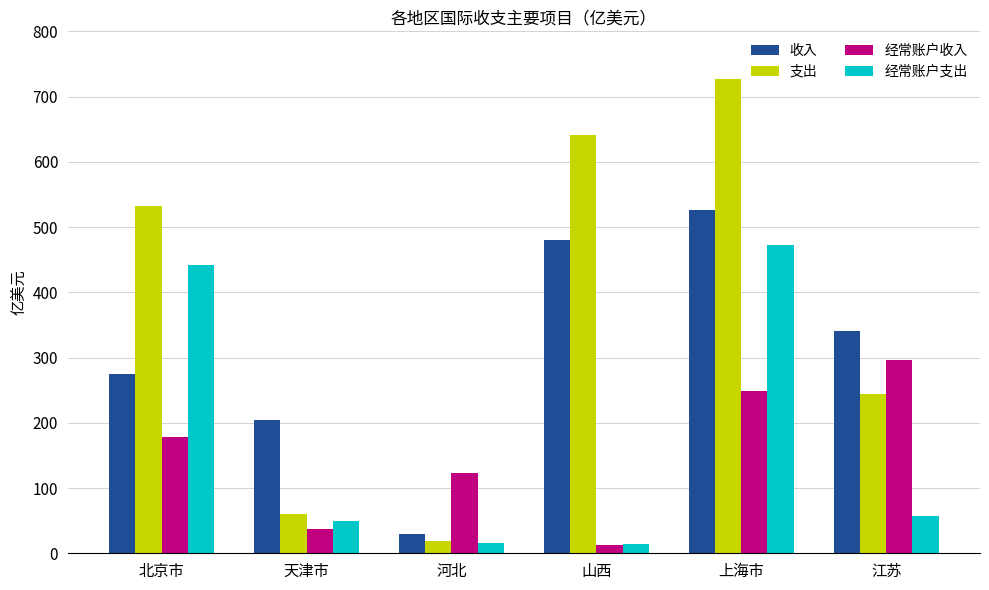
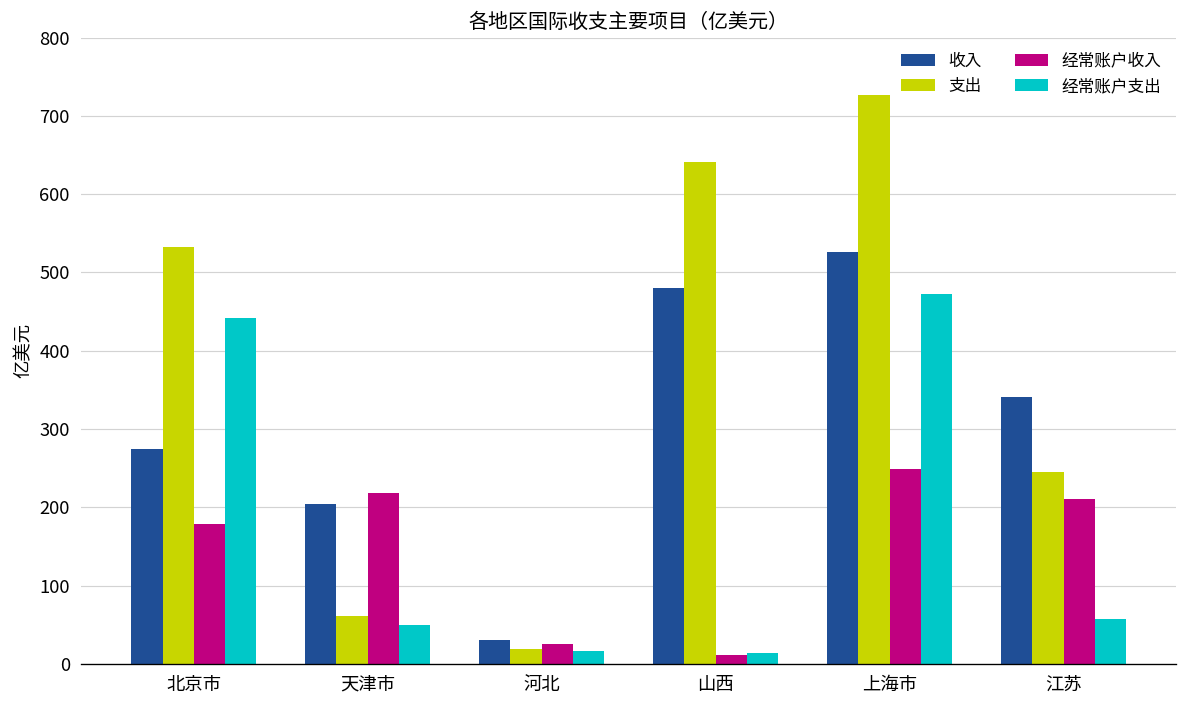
  {
    "收入": {
      "北京市": 280,
      "天津市": 200,
      "河北": 30,
      "山西": 480,
      "上海市": 530,
      "江苏": 340
    },
    "支出": {
      "北京市": 530,
      "天津市": 60,
      "河北": 20,
      "山西": 640,
      "上海市": 730,
      "江苏": 240
    },
    "经常账户收入": {
      "北京市": 180,
-     "天津市": 40,
-     "河北": 120,
+     "天津市": 220,
+     "河北": 30,
      "山西": 10,
      "上海市": 250,
-     "江苏": 300
+     "江苏": 210
    },
    "经常账户支出": {
      "北京市": 440,
      "天津市": 50,
      "河北": 20,
      "山西": 10,
      "上海市": 470,
      "江苏": 60
    }
  }
